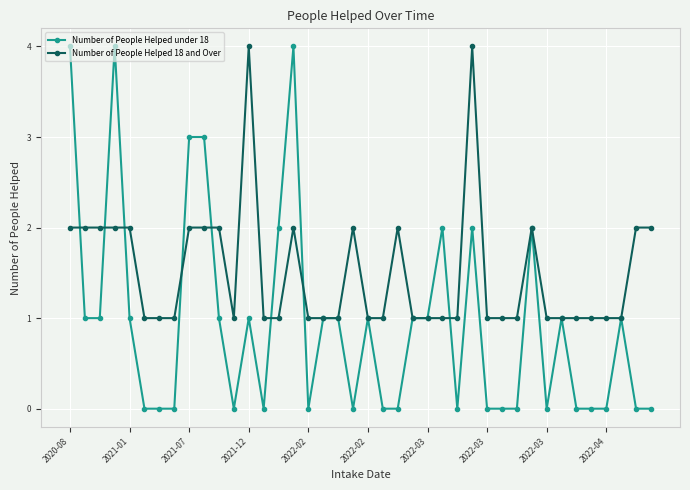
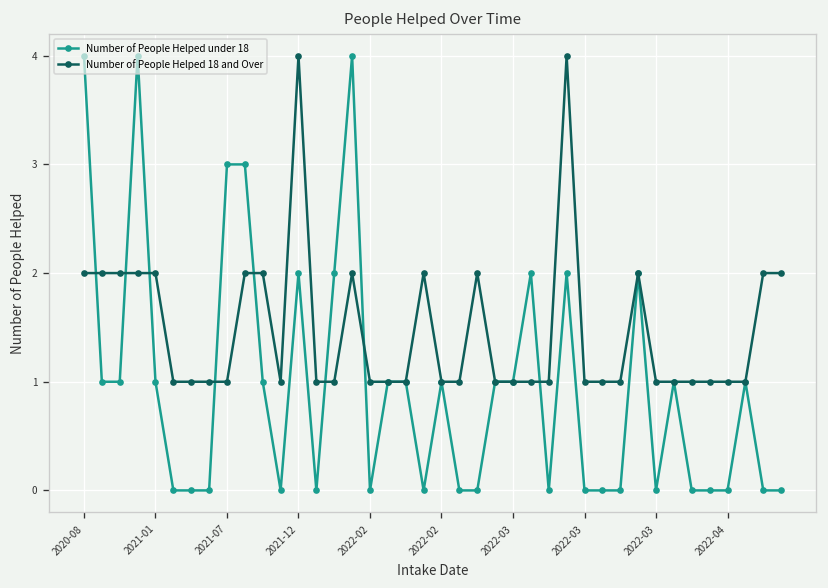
  {
    "Number of People Helped under 18": {
      "2021-07": 3,
-     "2021-12": 1
+     "2021-12": 2
    },
    "Number of People Helped 18 and Over": {
      "2020-08": 2,
-     "2021-07": 2,
+     "2021-07": 1,
      "2021-12": 4
    }
  }
